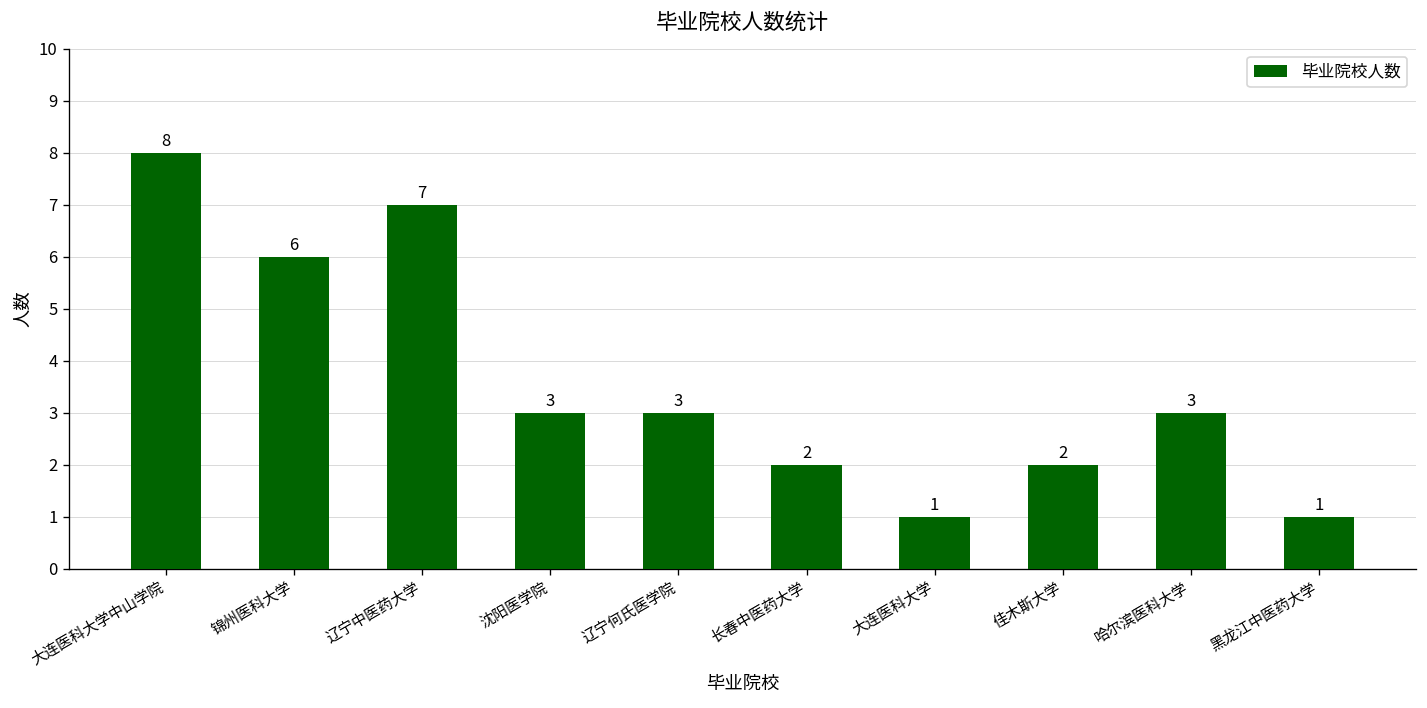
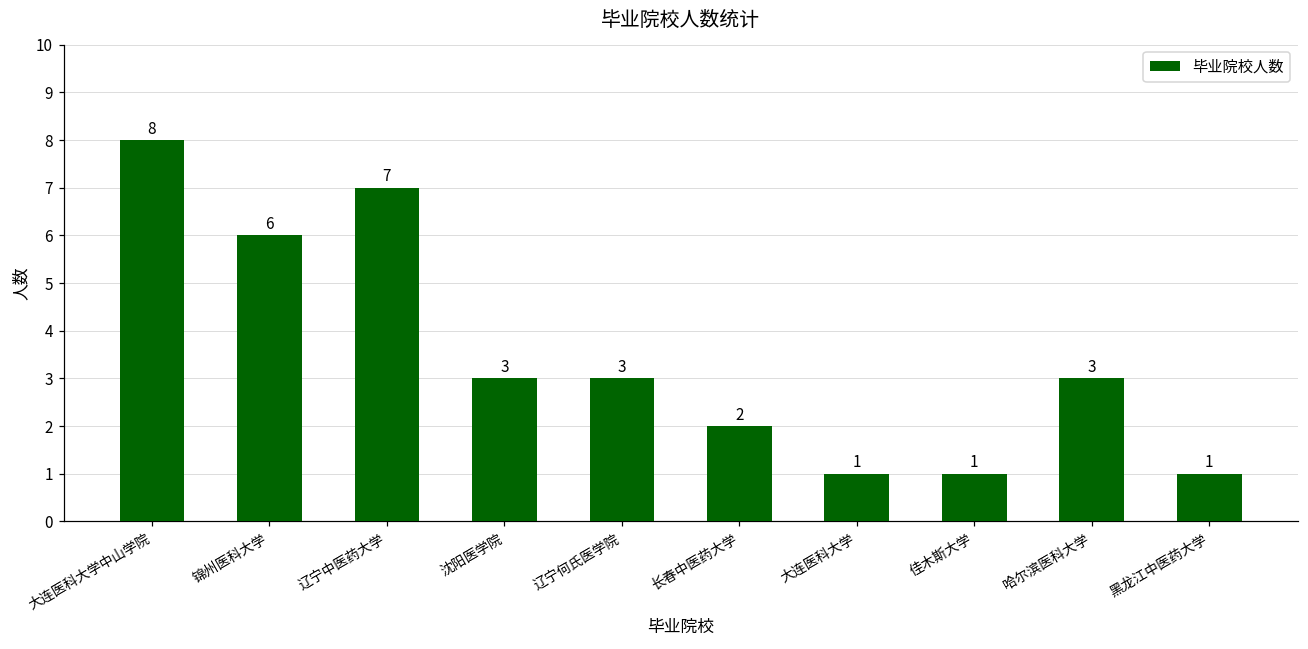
  {
    "大连医科大学中山学院": 8,
    "锦州医科大学": 6,
    "辽宁中医药大学": 7,
    "沈阳医学院": 3,
    "辽宁何氏医学院": 3,
    "长春中医药大学": 2,
    "大连医科大学": 1,
-   "佳木斯大学": 2,
+   "佳木斯大学": 1,
    "哈尔滨医科大学": 3,
    "黑龙江中医药大学": 1
  }
